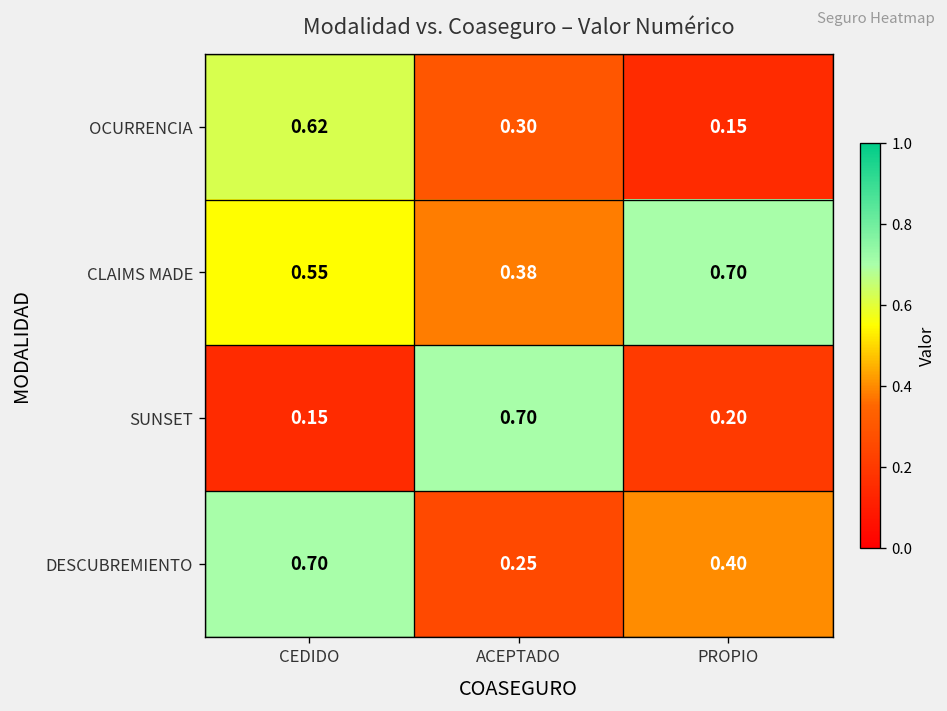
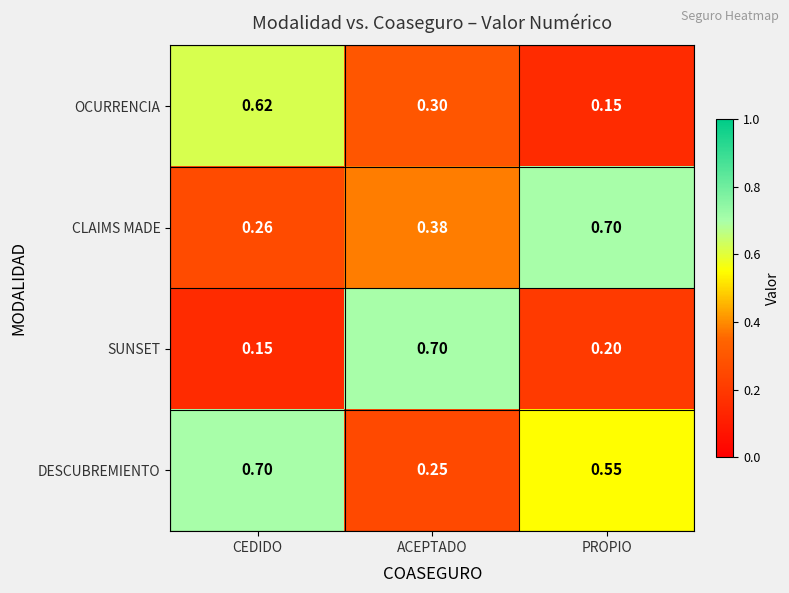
  {
    "OCURRENCIA": {
      "CEDIDO": 0.62,
      "ACEPTADO": 0.30,
      "PROPIO": 0.15
    },
    "CLAIMS MADE": {
-     "CEDIDO": 0.55,
+     "CEDIDO": 0.26,
      "ACEPTADO": 0.38,
      "PROPIO": 0.70
    },
    "SUNSET": {
      "CEDIDO": 0.15,
      "ACEPTADO": 0.70,
      "PROPIO": 0.20
    },
    "DESCUBREMIENTO": {
      "CEDIDO": 0.70,
      "ACEPTADO": 0.25,
-     "PROPIO": 0.40
+     "PROPIO": 0.55
    }
  }
